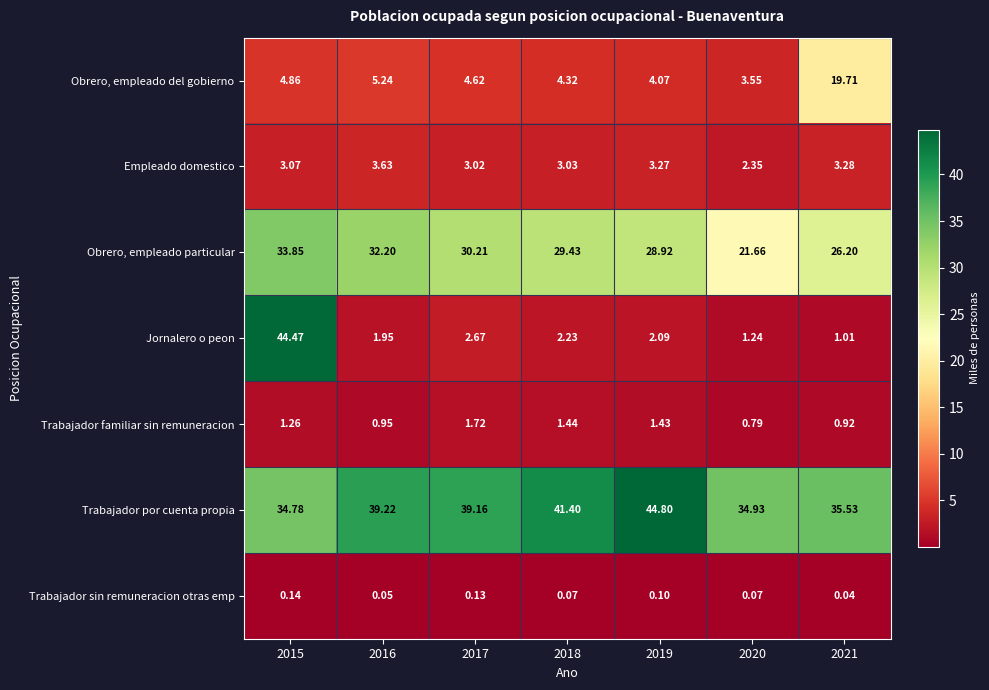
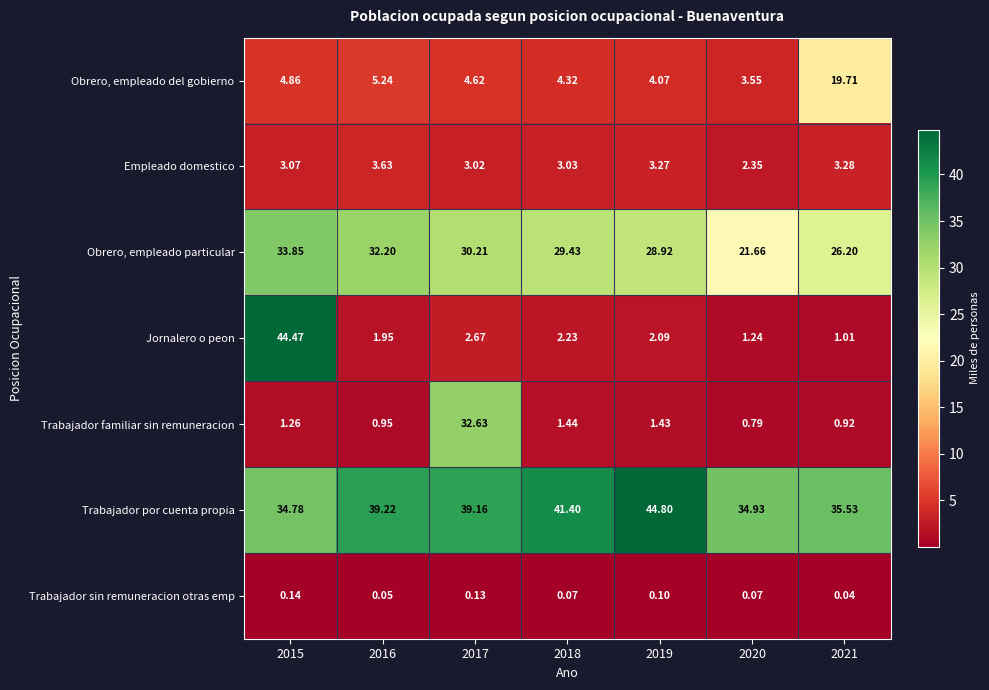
  {
    "Obrero, empleado del gobierno": {
      "2015": 4.86,
      "2016": 5.24,
      "2017": 4.62,
      "2018": 4.32,
      "2019": 4.07,
      "2020": 3.55,
      "2021": 19.71
    },
    "Empleado domestico": {
      "2015": 3.07,
      "2016": 3.63,
      "2017": 3.02,
      "2018": 3.03,
      "2019": 3.27,
      "2020": 2.35,
      "2021": 3.28
    },
    "Obrero, empleado particular": {
      "2015": 33.85,
      "2016": 32.20,
      "2017": 30.21,
      "2018": 29.43,
      "2019": 28.92,
      "2020": 21.66,
      "2021": 26.20
    },
    "Jornalero o peon": {
      "2015": 44.47,
      "2016": 1.95,
      "2017": 2.67,
      "2018": 2.23,
      "2019": 2.09,
      "2020": 1.24,
      "2021": 1.01
    },
    "Trabajador familiar sin remuneracion": {
      "2015": 1.26,
      "2016": 0.95,
-     "2017": 1.72,
+     "2017": 32.63,
      "2018": 1.44,
      "2019": 1.43,
      "2020": 0.79,
      "2021": 0.92
    },
    "Trabajador por cuenta propia": {
      "2015": 34.78,
      "2016": 39.22,
      "2017": 39.16,
      "2018": 41.40,
      "2019": 44.80,
      "2020": 34.93,
      "2021": 35.53
    },
    "Trabajador sin remuneracion otras emp": {
      "2015": 0.14,
      "2016": 0.05,
      "2017": 0.13,
      "2018": 0.07,
      "2019": 0.10,
      "2020": 0.07,
      "2021": 0.04
    }
  }
